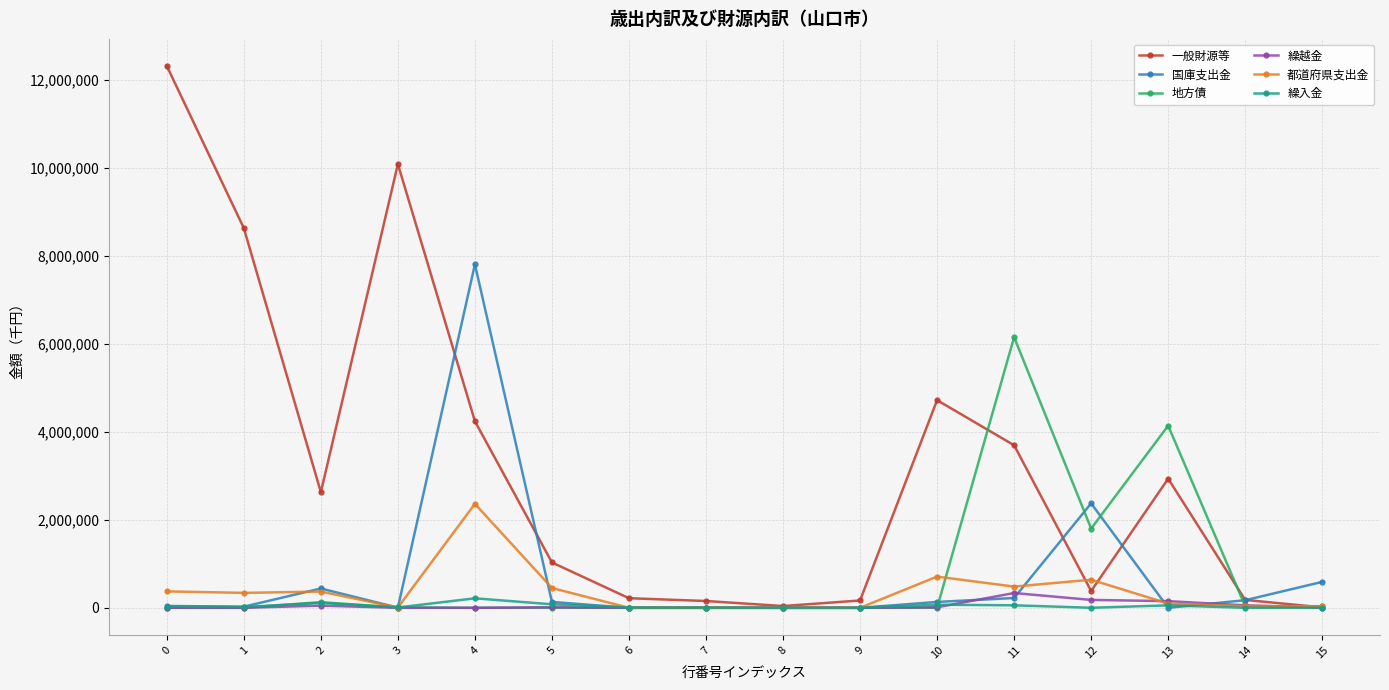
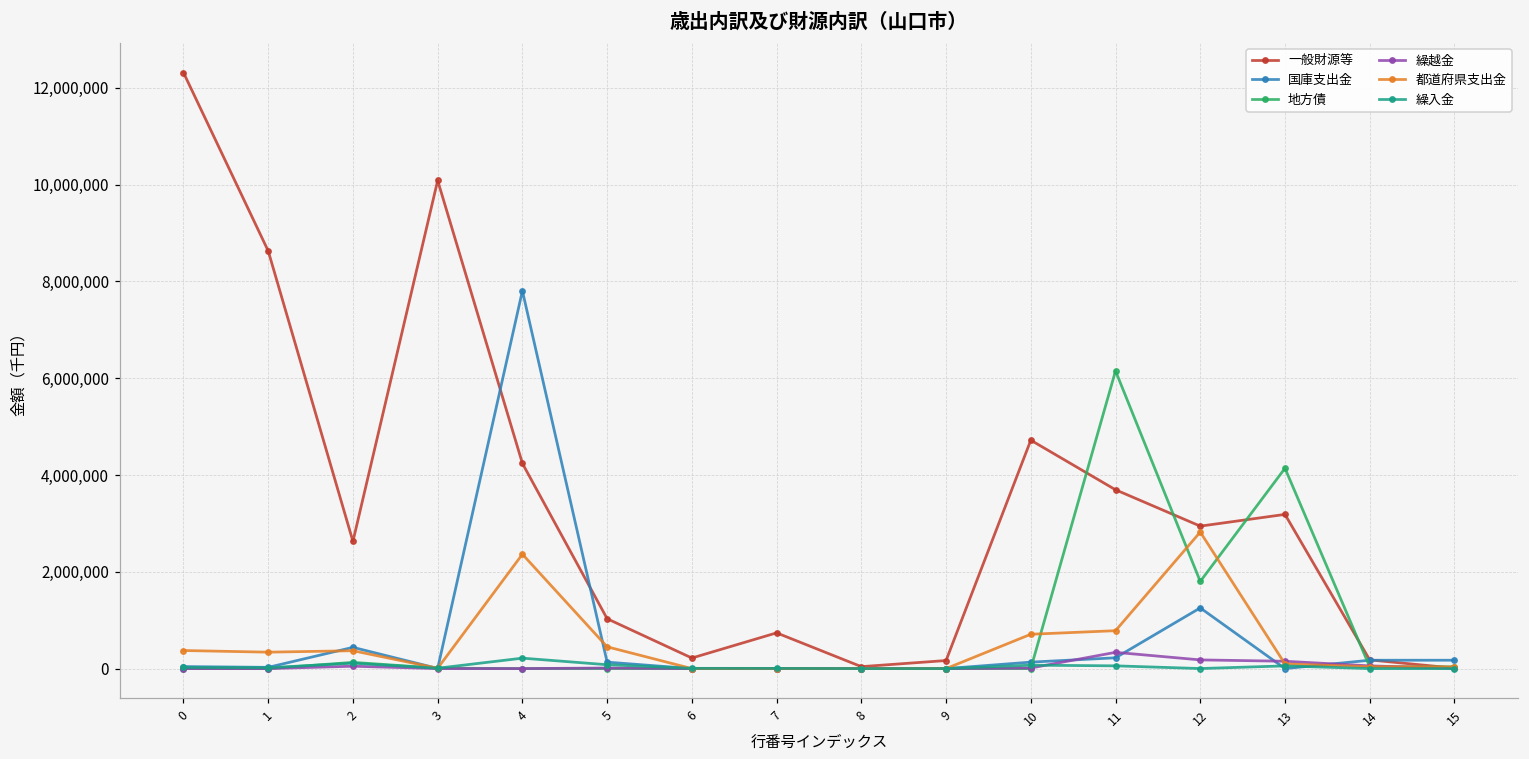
  {
    "一般財源等": {
      "0": "12,300,000",
      "1": "8,600,000",
      "2": "2,600,000",
      "3": "10,100,000",
      "4": "4,200,000",
      "5": "1,000,000",
      "6": "200,000",
-     "7": "200,000",
+     "7": "700,000",
      "9": "200,000",
      "10": "4,700,000",
      "11": "3,700,000",
-     "12": "400,000",
-     "13": "2,900,000"
+     "12": "2,900,000",
+     "13": "3,200,000"
    },
    "国庫支出金": {
      "2": "400,000",
      "4": "7,800,000",
      "10": "100,000",
      "11": "200,000",
-     "12": "2,400,000",
-     "15": "600,000"
+     "12": "1,300,000",
+     "15": "200,000"
    },
    "繰越金": {
      "2": "0",
      "11": "300,000",
      "12": "200,000"
    },
    "都道府県支出金": {
      "0": "400,000",
      "1": "300,000",
      "2": "400,000",
      "4": "2,400,000",
      "5": "500,000",
      "10": "700,000",
-     "11": "500,000",
-     "12": "600,000"
+     "11": "800,000",
+     "12": "2,800,000"
    }
  }
